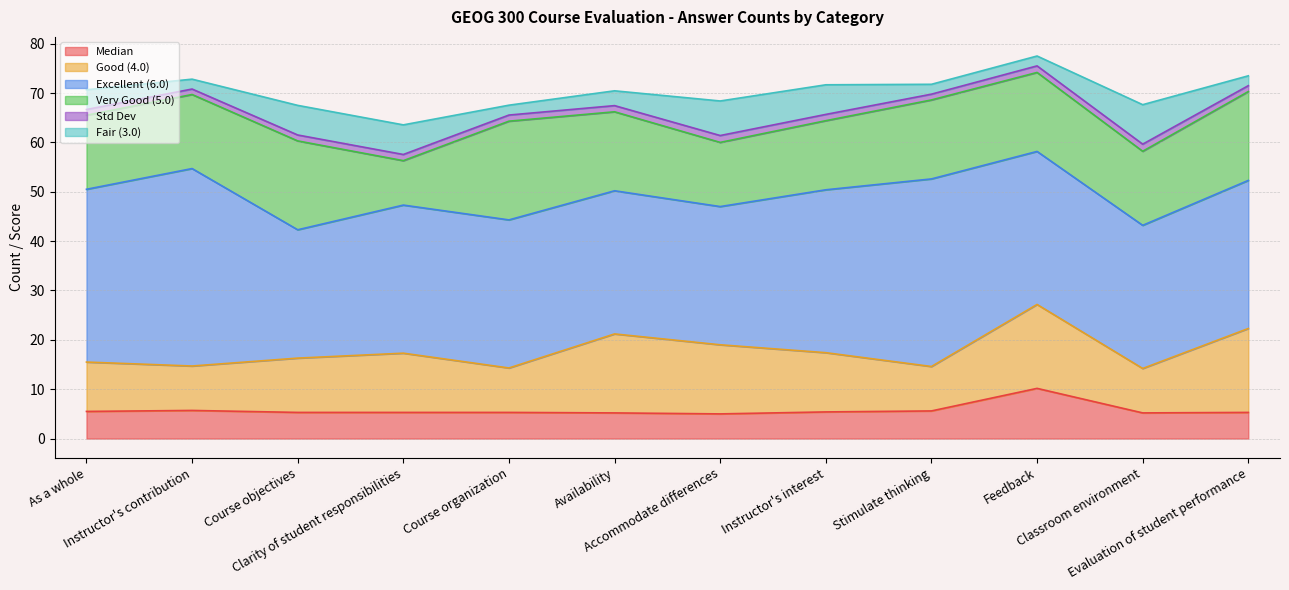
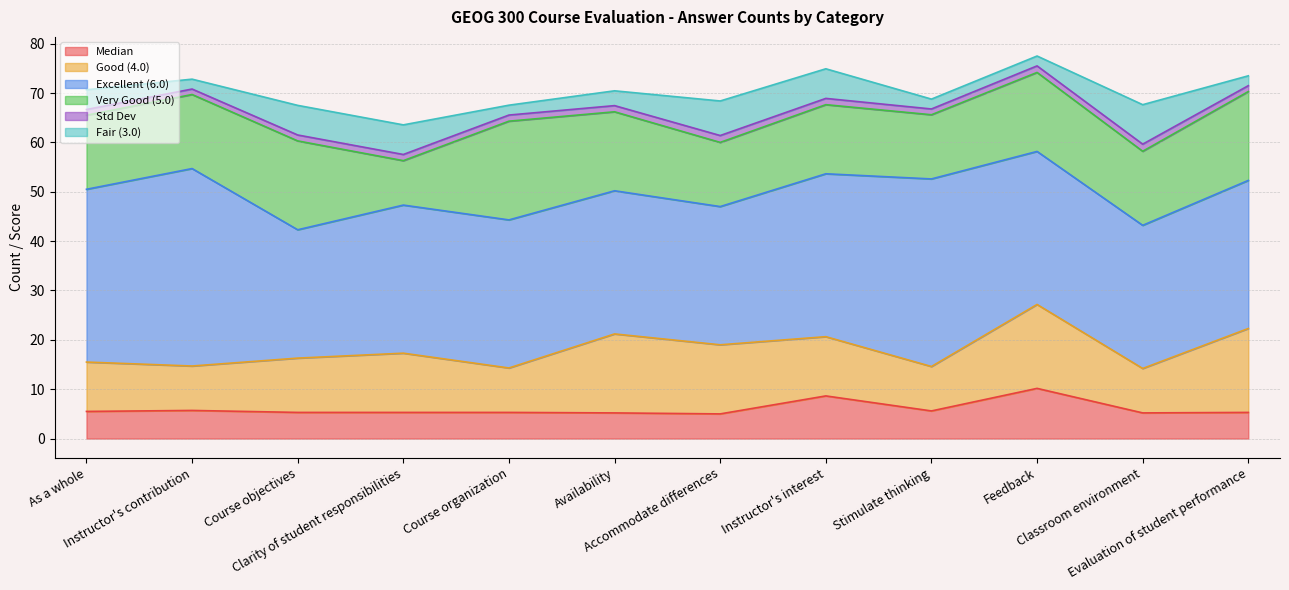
  {
    "Median": {
      "As a whole": 6,
      "Instructor's contribution": 6,
      "Course objectives": 5,
      "Clarity of student responsibilities": 5,
      "Course organization": 5,
      "Availability": 5,
      "Accommodate differences": 5,
-     "Instructor's interest": 5,
+     "Instructor's interest": 9,
      "Stimulate thinking": 6,
      "Feedback": 10,
      "Classroom environment": 5,
      "Evaluation of student performance": 5
    },
    "Good (4.0)": {
      "As a whole": 10,
      "Instructor's contribution": 9,
      "Course objectives": 11,
      "Clarity of student responsibilities": 12,
      "Course organization": 9,
      "Availability": 16,
      "Accommodate differences": 14,
      "Instructor's interest": 12,
      "Stimulate thinking": 9,
      "Feedback": 17,
      "Classroom environment": 9,
      "Evaluation of student performance": 17
    },
    "Excellent (6.0)": {
      "As a whole": 35,
      "Instructor's contribution": 40,
      "Course objectives": 26,
      "Clarity of student responsibilities": 30,
      "Course organization": 30,
      "Availability": 29,
      "Accommodate differences": 28,
      "Instructor's interest": 33,
      "Stimulate thinking": 38,
      "Feedback": 31,
      "Classroom environment": 29,
      "Evaluation of student performance": 30
    },
    "Very Good (5.0)": {
      "Instructor's contribution": 15,
      "Course objectives": 18,
      "Clarity of student responsibilities": 9,
      "Course organization": 20,
      "Availability": 16,
      "Accommodate differences": 13,
      "Instructor's interest": 14,
-     "Stimulate thinking": 16,
+     "Stimulate thinking": 13,
      "Feedback": 16,
      "Classroom environment": 15,
      "Evaluation of student performance": 18
    },
    "Std Dev": {
      "Instructor's contribution": 1,
      "Course objectives": 1,
      "Clarity of student responsibilities": 1,
      "Course organization": 1,
      "Availability": 1,
      "Accommodate differences": 1,
      "Instructor's interest": 1,
      "Stimulate thinking": 1,
      "Feedback": 1,
      "Classroom environment": 1,
      "Evaluation of student performance": 1
    },
    "Fair (3.0)": {
      "Instructor's contribution": 2,
      "Course objectives": 6,
      "Clarity of student responsibilities": 6,
      "Course organization": 2,
      "Availability": 3,
      "Accommodate differences": 7,
      "Instructor's interest": 6,
      "Stimulate thinking": 2,
      "Feedback": 2,
      "Classroom environment": 8,
      "Evaluation of student performance": 2
    }
  }
